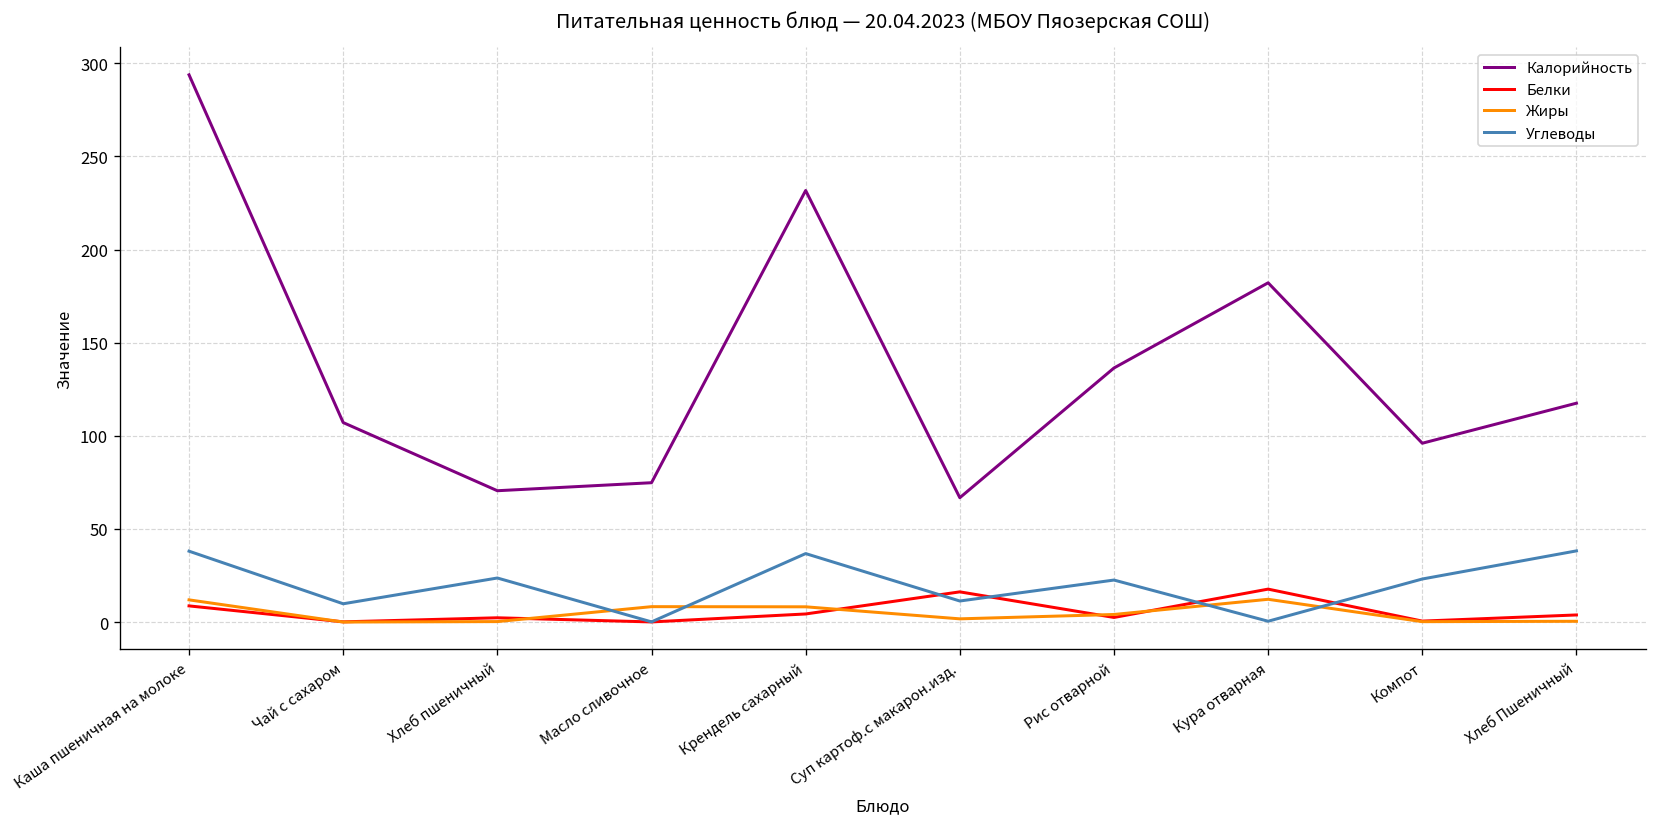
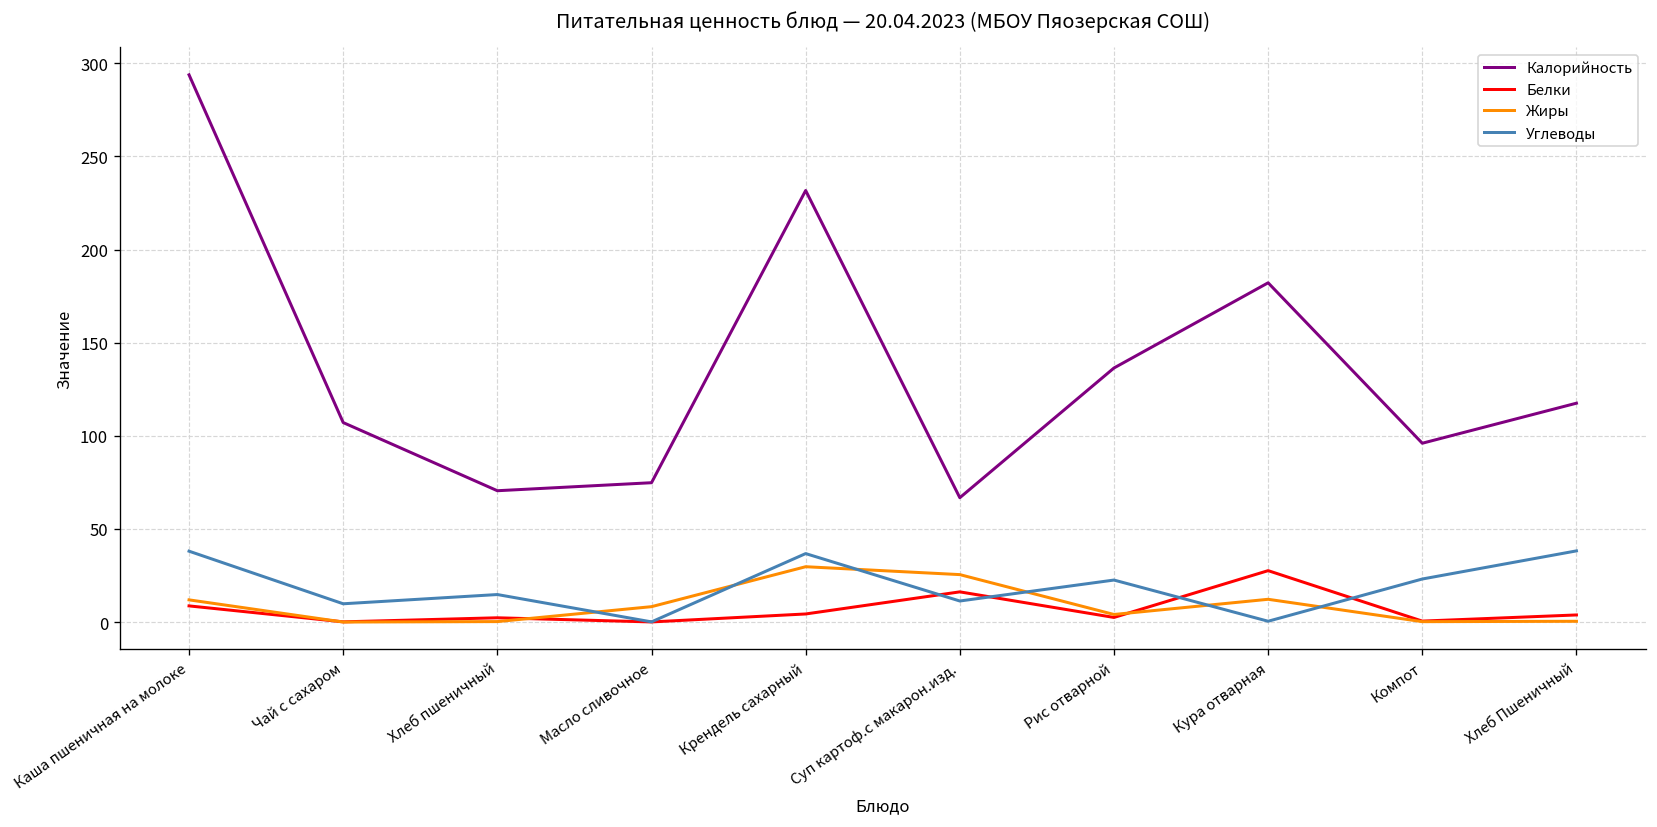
  {
    "Калорийность": {
      "Каша пшеничная на молоке": 294,
      "Чай с сахаром": 107,
      "Хлеб пшеничный": 71,
      "Масло сливочное": 75,
      "Крендель сахарный": 232,
      "Суп картоф.с макарон.изд.": 67,
      "Рис отварной": 136,
      "Кура отварная": 182,
      "Компот": 96,
      "Хлеб Пшеничный": 118
    },
    "Белки": {
      "Каша пшеничная на молоке": 9,
      "Хлеб пшеничный": 2,
      "Крендель сахарный": 4,
      "Суп картоф.с макарон.изд.": 16,
-     "Кура отварная": 18,
+     "Кура отварная": 28,
      "Хлеб Пшеничный": 4
    },
    "Жиры": {
      "Каша пшеничная на молоке": 12,
      "Хлеб пшеничный": 0,
      "Масло сливочное": 8,
-     "Крендель сахарный": 8,
-     "Суп картоф.с макарон.изд.": 2,
+     "Крендель сахарный": 30,
+     "Суп картоф.с макарон.изд.": 25,
      "Кура отварная": 12,
      "Хлеб Пшеничный": 0
    },
    "Углеводы": {
      "Каша пшеничная на молоке": 38,
      "Чай с сахаром": 10,
-     "Хлеб пшеничный": 24,
+     "Хлеб пшеничный": 15,
      "Крендель сахарный": 37,
      "Суп картоф.с макарон.изд.": 11,
      "Рис отварной": 23,
      "Кура отварная": 0,
      "Компот": 23,
      "Хлеб Пшеничный": 38
    }
  }
